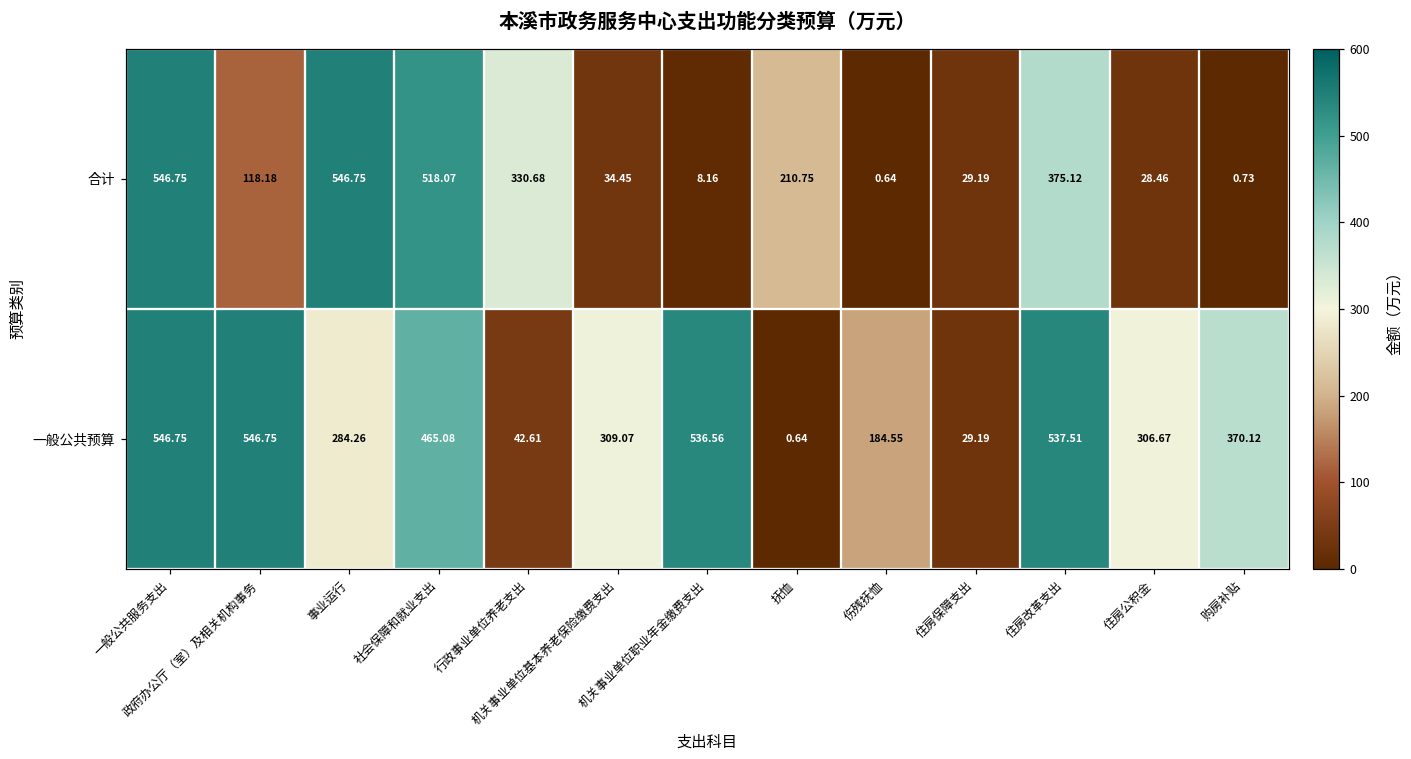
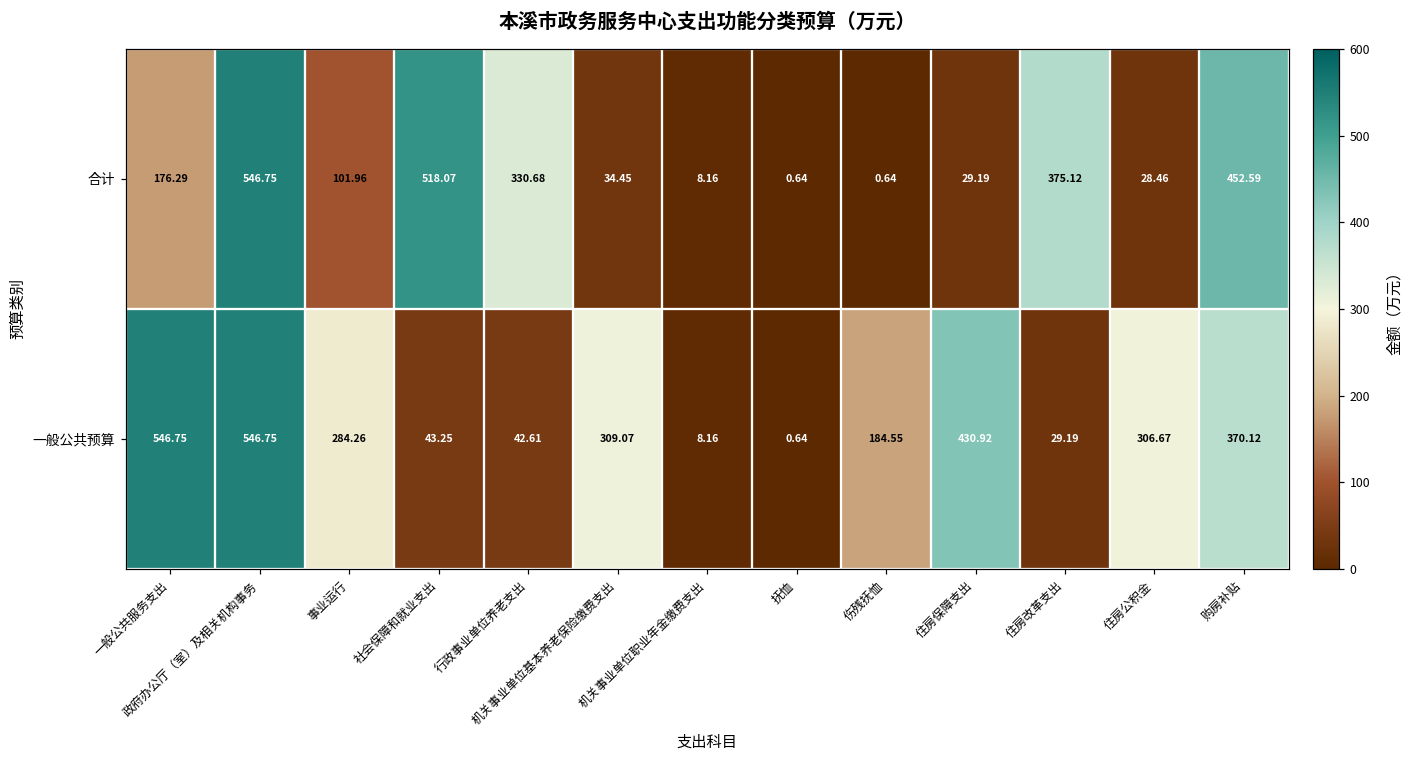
  {
    "合计": {
-     "一般公共服务支出": 546.75,
-     "政府办公厅（室）及相关机构事务": 118.18,
-     "事业运行": 546.75,
+     "一般公共服务支出": 176.29,
+     "政府办公厅（室）及相关机构事务": 546.75,
+     "事业运行": 101.96,
      "社会保障和就业支出": 518.07,
      "行政事业单位养老支出": 330.68,
      "机关事业单位基本养老保险缴费支出": 34.45,
      "机关事业单位职业年金缴费支出": 8.16,
-     "抚恤": 210.75,
+     "抚恤": 0.64,
      "伤残抚恤": 0.64,
      "住房保障支出": 29.19,
      "住房改革支出": 375.12,
      "住房公积金": 28.46,
-     "购房补贴": 0.73
+     "购房补贴": 452.59
    },
    "一般公共预算": {
      "一般公共服务支出": 546.75,
      "政府办公厅（室）及相关机构事务": 546.75,
      "事业运行": 284.26,
-     "社会保障和就业支出": 465.08,
+     "社会保障和就业支出": 43.25,
      "行政事业单位养老支出": 42.61,
      "机关事业单位基本养老保险缴费支出": 309.07,
-     "机关事业单位职业年金缴费支出": 536.56,
+     "机关事业单位职业年金缴费支出": 8.16,
      "抚恤": 0.64,
      "伤残抚恤": 184.55,
-     "住房保障支出": 29.19,
-     "住房改革支出": 537.51,
+     "住房保障支出": 430.92,
+     "住房改革支出": 29.19,
      "住房公积金": 306.67,
      "购房补贴": 370.12
    }
  }
